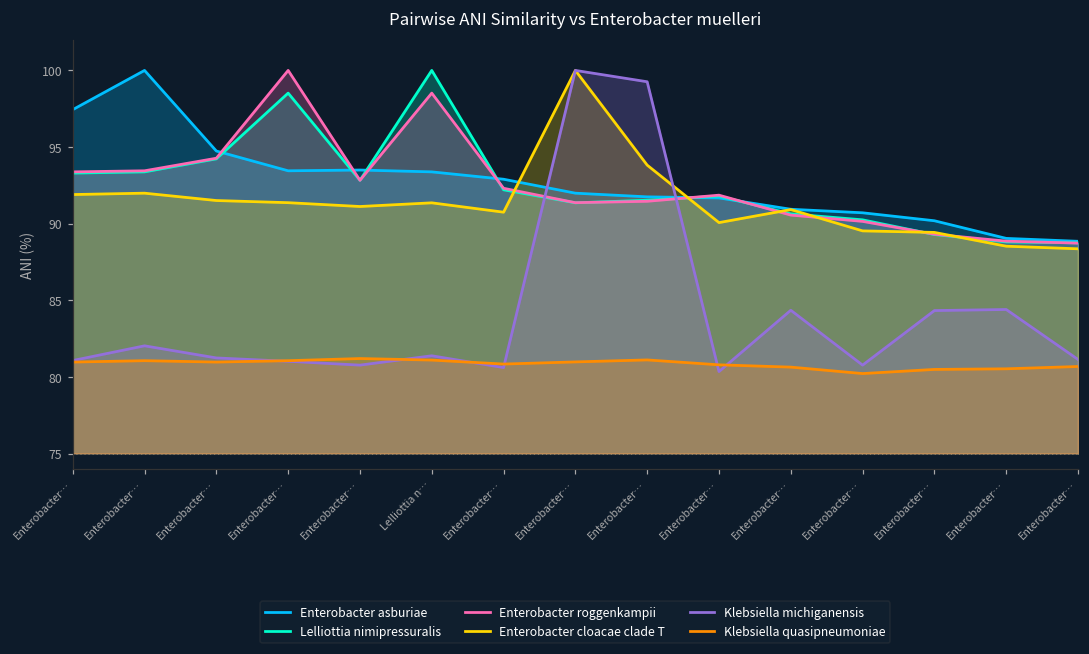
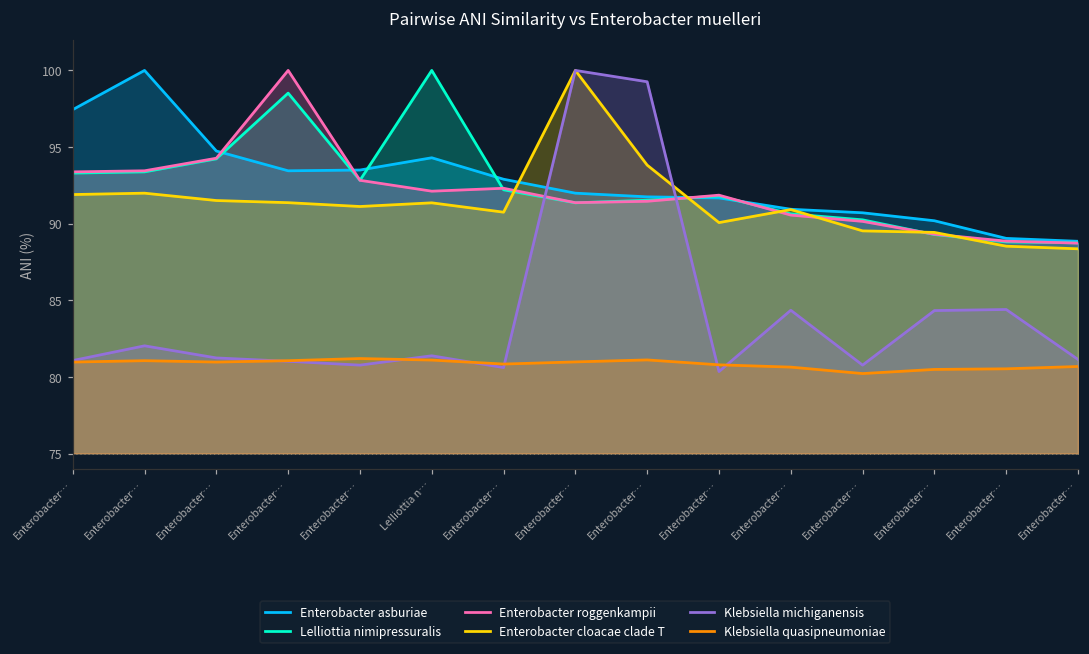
  {
    "Enterobacter asburiae": {
-     "Lelliottia n…": 93.4
+     "Lelliottia n…": 94.3
    },
    "Lelliottia nimipressuralis": {
      "Lelliottia n…": 100.0
    },
    "Enterobacter roggenkampii": {
-     "Lelliottia n…": 98.5
+     "Lelliottia n…": 92.1
    },
    "Enterobacter cloacae clade T": {
      "Lelliottia n…": 91.4
    },
    "Klebsiella michiganensis": {
      "Lelliottia n…": 81.4
    },
    "Klebsiella quasipneumoniae": {
      "Lelliottia n…": 81.1
    }
  }
